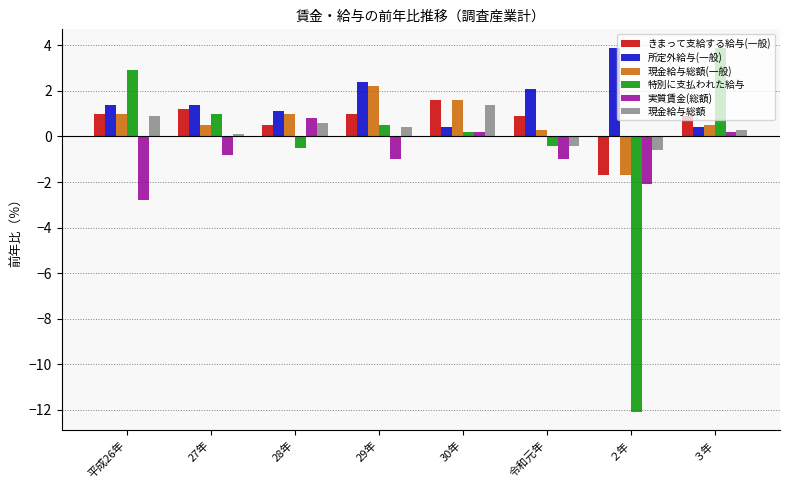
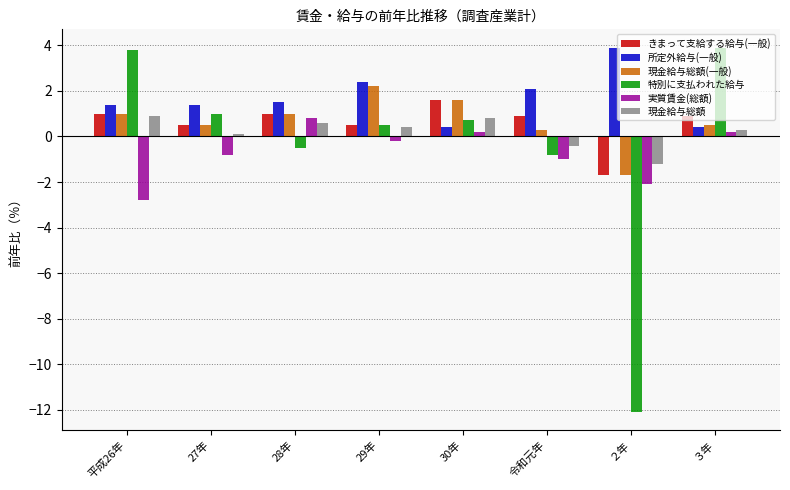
  {
    "きまって支給する給与(一般)": {
      "平成26年": 1.0,
-     "27年": 1.2,
-     "28年": 0.5,
-     "29年": 1.0,
+     "27年": 0.5,
+     "28年": 1.0,
+     "29年": 0.5,
      "30年": 1.6,
      "令和元年": 0.9,
      "２年": -1.7
    },
    "所定外給与(一般)": {
      "平成26年": 1.4,
      "27年": 1.4,
-     "28年": 1.1,
+     "28年": 1.5,
      "29年": 2.4,
      "30年": 0.4,
      "令和元年": 2.1,
      "２年": 3.9,
      "３年": 0.4
    },
    "現金給与総額(一般)": {
      "平成26年": 1.0,
      "27年": 0.5,
      "28年": 1.0,
      "29年": 2.2,
      "30年": 1.6,
      "令和元年": 0.3,
      "２年": -1.7,
      "３年": 0.5
    },
    "特別に支払われた給与": {
-     "平成26年": 2.9,
+     "平成26年": 3.8,
      "27年": 1.0,
      "28年": -0.5,
      "29年": 0.5,
-     "30年": 0.2,
-     "令和元年": -0.4,
+     "30年": 0.7,
+     "令和元年": -0.8,
      "２年": -12.1
    },
    "実質賃金(総額)": {
      "平成26年": -2.8,
      "27年": -0.8,
      "28年": 0.8,
-     "29年": -1.0,
+     "29年": -0.2,
      "30年": 0.2,
      "令和元年": -1.0,
      "２年": -2.1,
      "３年": 0.2
    },
    "現金給与総額": {
      "平成26年": 0.9,
      "28年": 0.6,
      "29年": 0.4,
-     "30年": 1.4,
+     "30年": 0.8,
      "令和元年": -0.4,
-     "２年": -0.6,
+     "２年": -1.2,
      "３年": 0.3
    }
  }
